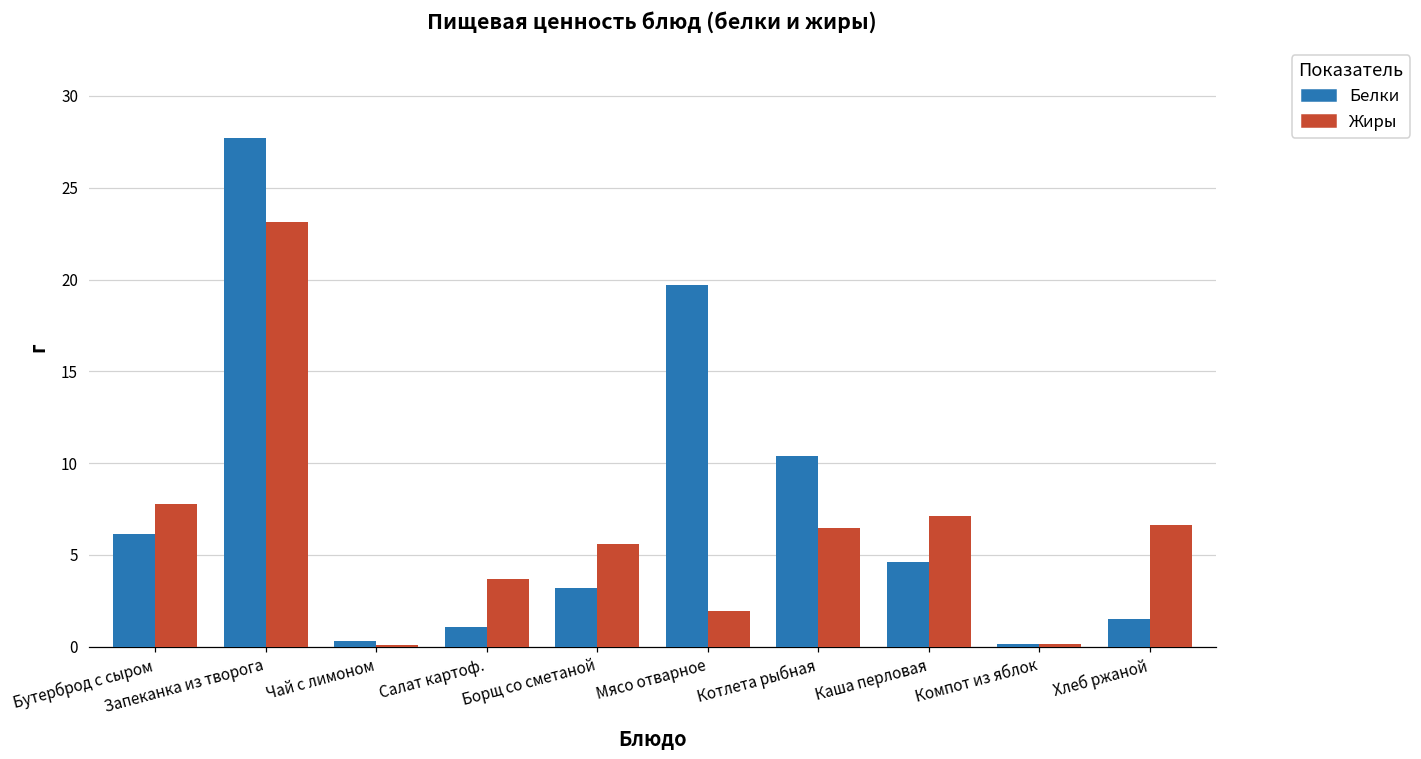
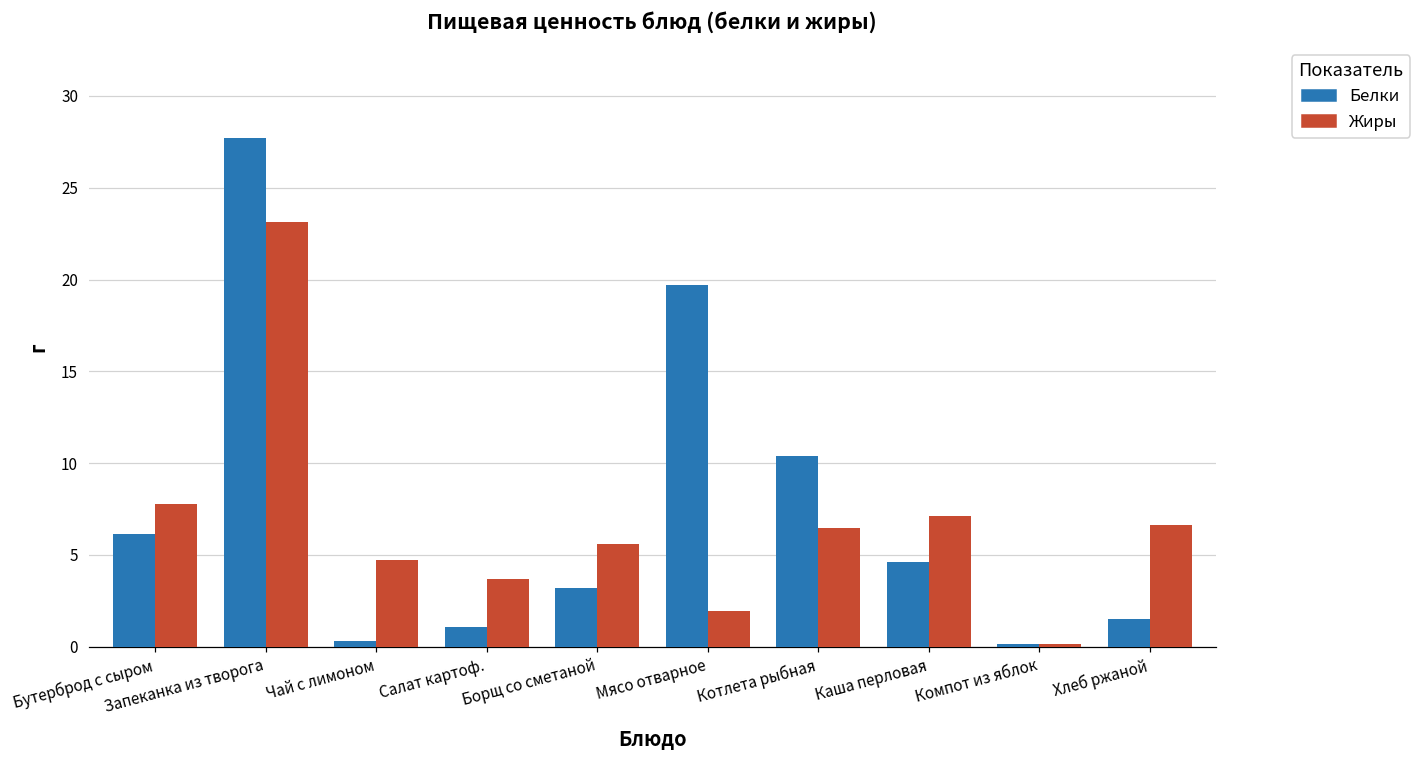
  {
    "Белки": {
      "Бутерброд с сыром": 6.2,
      "Запеканка из творога": 27.7,
      "Чай с лимоном": 0.3,
      "Салат картоф.": 1.1,
      "Борщ со сметаной": 3.2,
      "Мясо отварное": 19.7,
      "Котлета рыбная": 10.4,
      "Каша перловая": 4.6,
      "Компот из яблок": 0.2,
      "Хлеб ржаной": 1.5
    },
    "Жиры": {
      "Бутерброд с сыром": 7.8,
      "Запеканка из творога": 23.1,
-     "Чай с лимоном": 0.1,
+     "Чай с лимоном": 4.7,
      "Салат картоф.": 3.7,
      "Борщ со сметаной": 5.6,
      "Мясо отварное": 2.0,
      "Котлета рыбная": 6.5,
      "Каша перловая": 7.1,
      "Компот из яблок": 0.2,
      "Хлеб ржаной": 6.6
    }
  }
